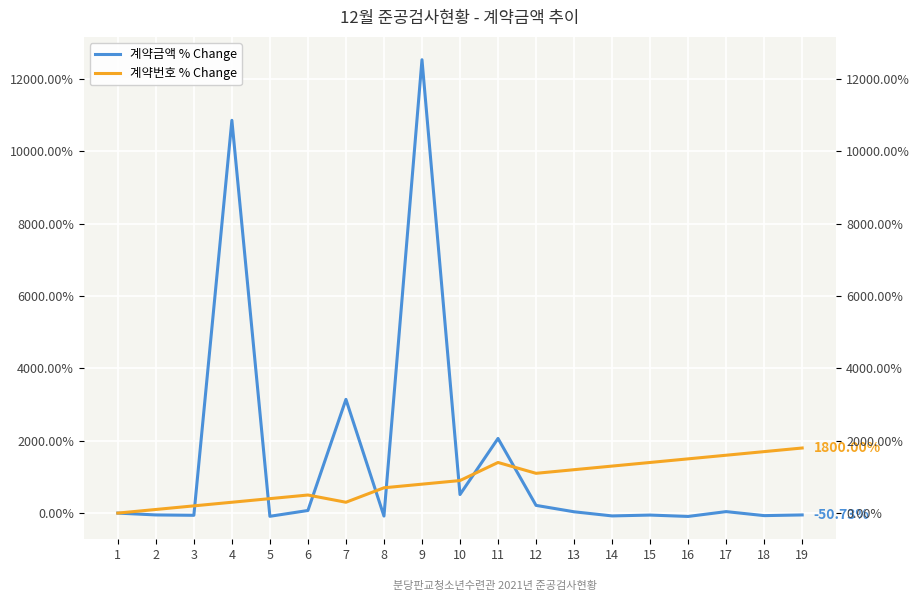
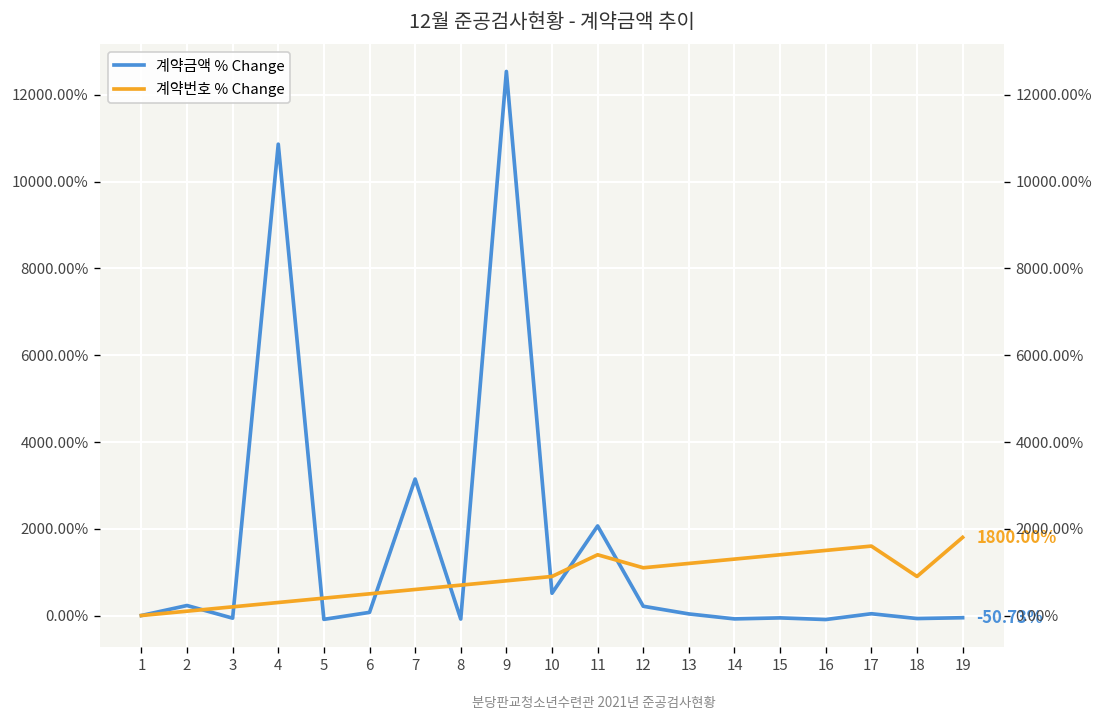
  {
    "계약금액 % Change": {
-     "2": "-100%",
+     "2": "200%",
      "3": "-100%",
      "4": "10900%",
      "5": "-100%",
      "6": "100%",
      "7": "3100%",
      "8": "-100%",
      "9": "12500%",
      "10": "500%",
      "11": "2100%",
      "12": "200%",
      "13": "0%",
      "14": "-100%",
      "15": "-100%",
      "16": "-100%",
      "17": "0%",
      "18": "-100%"
    },
    "계약번호 % Change": {
      "2": "100%",
      "3": "200%",
      "4": "300%",
      "5": "400%",
      "6": "500%",
-     "7": "300%",
+     "7": "600%",
      "8": "700%",
      "9": "800%",
      "10": "900%",
      "11": "1400%",
      "12": "1100%",
      "13": "1200%",
      "14": "1300%",
      "15": "1400%",
      "16": "1500%",
      "17": "1600%",
-     "18": "1700%"
+     "18": "900%"
    }
  }
